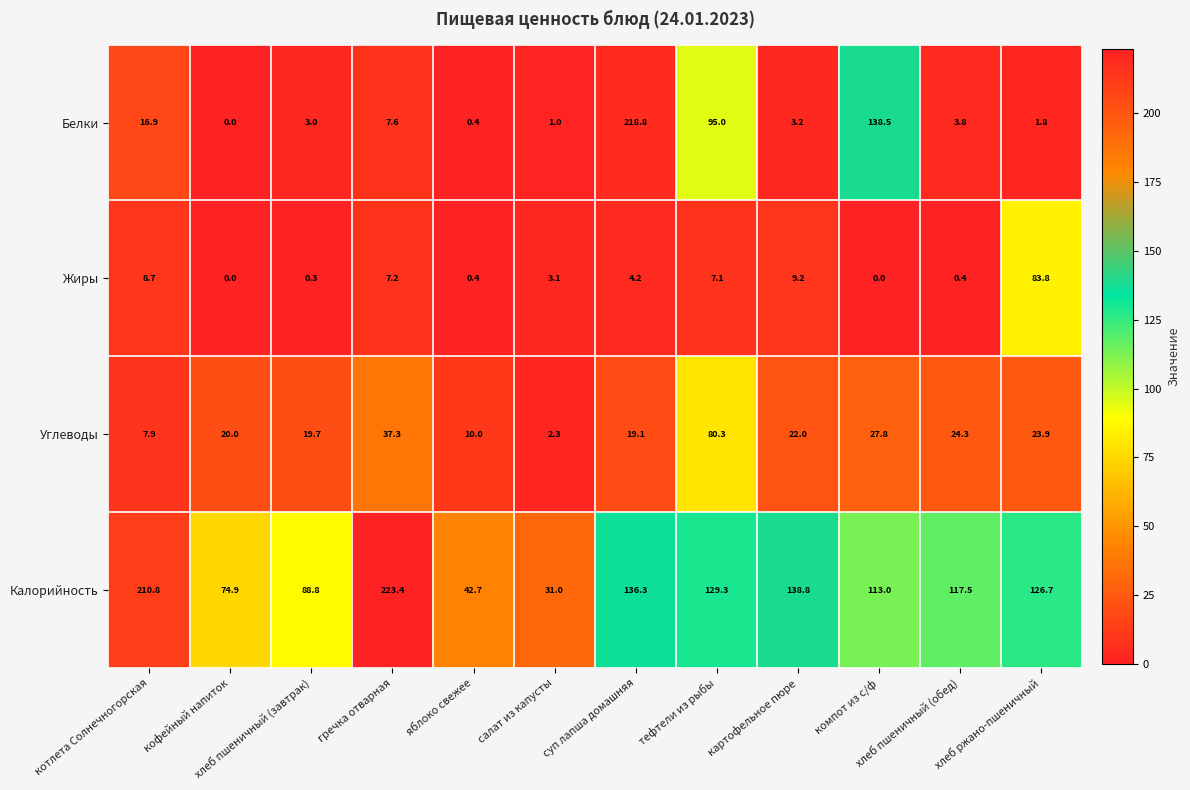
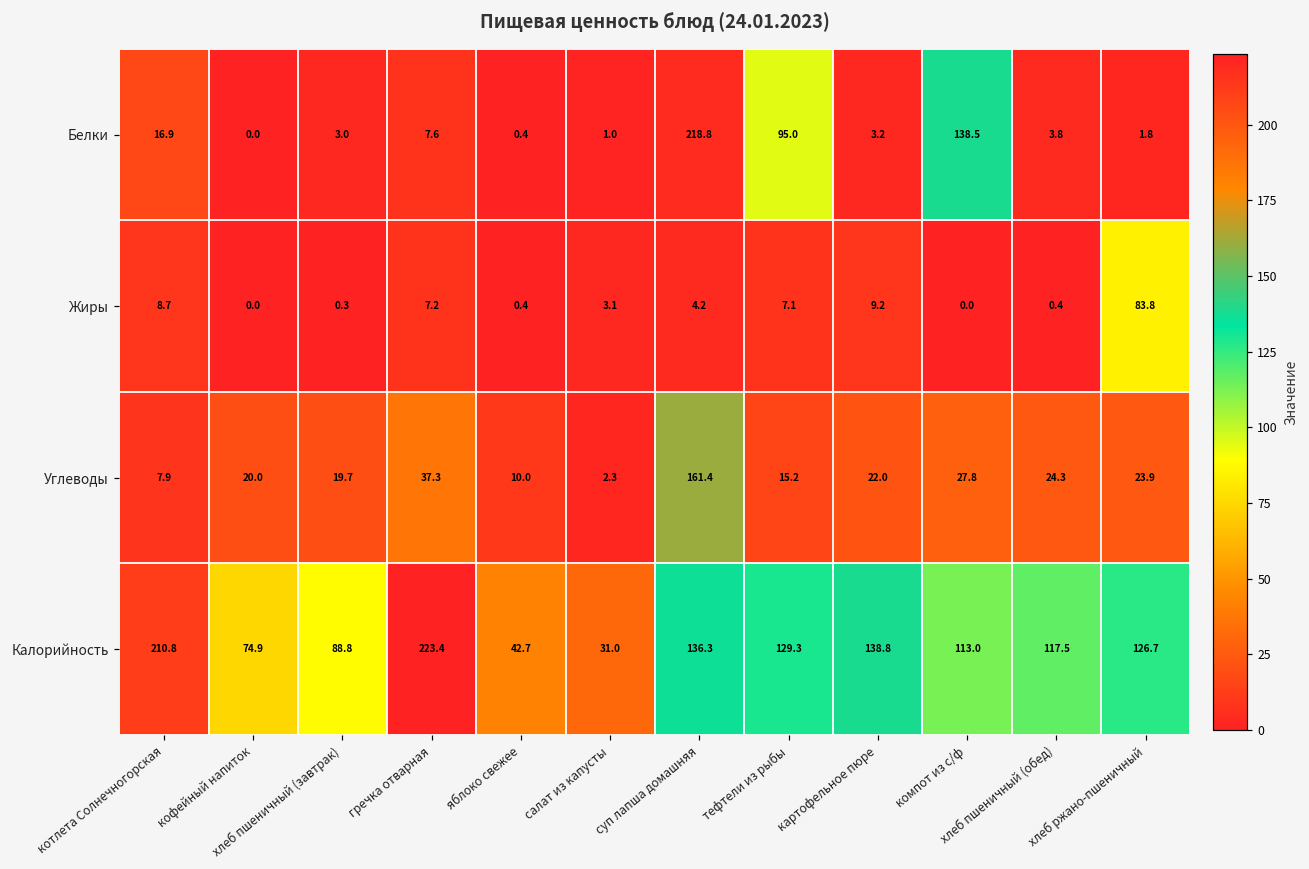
  {
    "Белки": {
      "котлета Солнечногорская": 16.9,
      "кофейный напиток": 0.0,
      "хлеб пшеничный (завтрак)": 3.0,
      "гречка отварная": 7.6,
      "яблоко свежее": 0.4,
      "салат из капусты": 1.0,
      "суп лапша домашняя": 218.8,
      "тефтели из рыбы": 95.0,
      "картофельное пюре": 3.2,
      "компот из с/ф": 138.5,
      "хлеб пшеничный (обед)": 3.8,
      "хлеб ржано-пшеничный": 1.8
    },
    "Жиры": {
      "котлета Солнечногорская": 8.7,
      "кофейный напиток": 0.0,
      "хлеб пшеничный (завтрак)": 0.3,
      "гречка отварная": 7.2,
      "яблоко свежее": 0.4,
      "салат из капусты": 3.1,
      "суп лапша домашняя": 4.2,
      "тефтели из рыбы": 7.1,
      "картофельное пюре": 9.2,
      "компот из с/ф": 0.0,
      "хлеб пшеничный (обед)": 0.4,
      "хлеб ржано-пшеничный": 83.8
    },
    "Углеводы": {
      "котлета Солнечногорская": 7.9,
      "кофейный напиток": 20.0,
      "хлеб пшеничный (завтрак)": 19.7,
      "гречка отварная": 37.3,
      "яблоко свежее": 10.0,
      "салат из капусты": 2.3,
-     "суп лапша домашняя": 19.1,
-     "тефтели из рыбы": 80.3,
+     "суп лапша домашняя": 161.4,
+     "тефтели из рыбы": 15.2,
      "картофельное пюре": 22.0,
      "компот из с/ф": 27.8,
      "хлеб пшеничный (обед)": 24.3,
      "хлеб ржано-пшеничный": 23.9
    },
    "Калорийность": {
      "котлета Солнечногорская": 210.8,
      "кофейный напиток": 74.9,
      "хлеб пшеничный (завтрак)": 88.8,
      "гречка отварная": 223.4,
      "яблоко свежее": 42.7,
      "салат из капусты": 31.0,
      "суп лапша домашняя": 136.3,
      "тефтели из рыбы": 129.3,
      "картофельное пюре": 138.8,
      "компот из с/ф": 113.0,
      "хлеб пшеничный (обед)": 117.5,
      "хлеб ржано-пшеничный": 126.7
    }
  }
